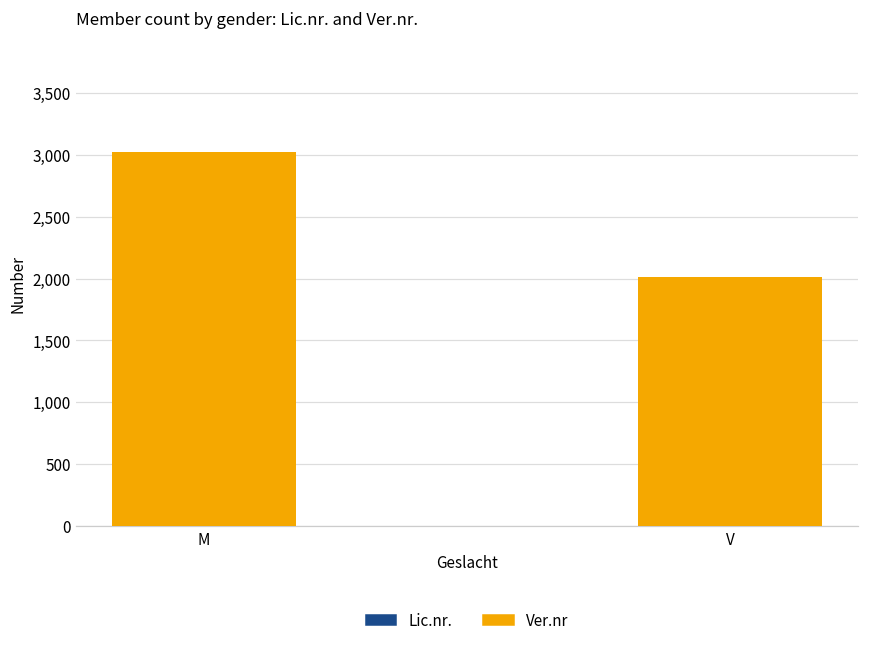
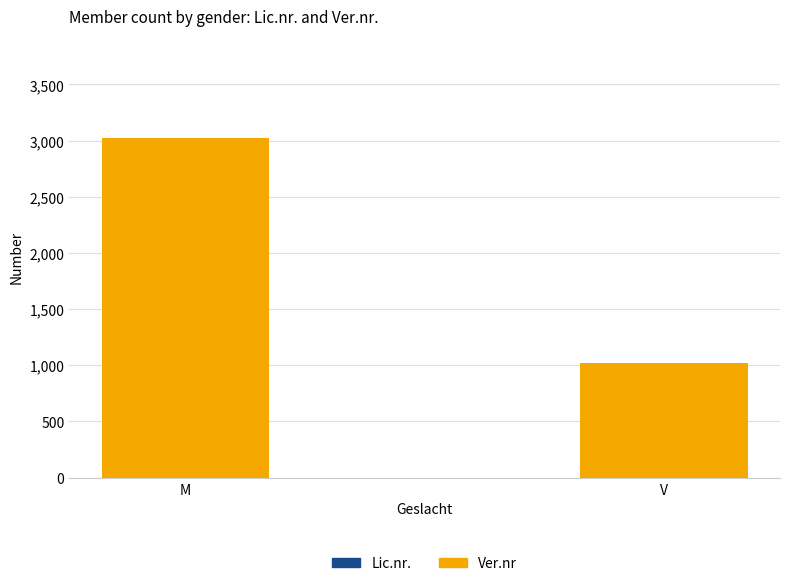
  {
    "Ver.nr": {
      "M": "3,020",
-     "V": "2,010"
+     "V": "1,020"
    }
  }
